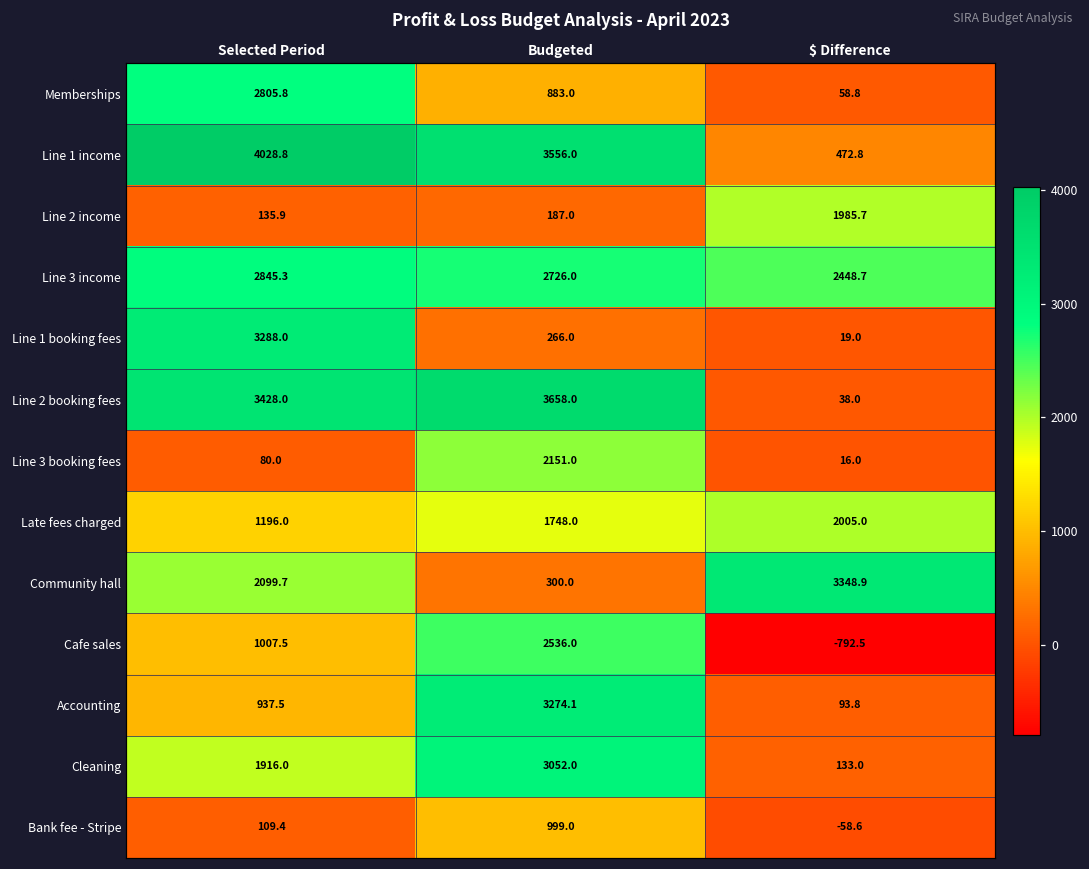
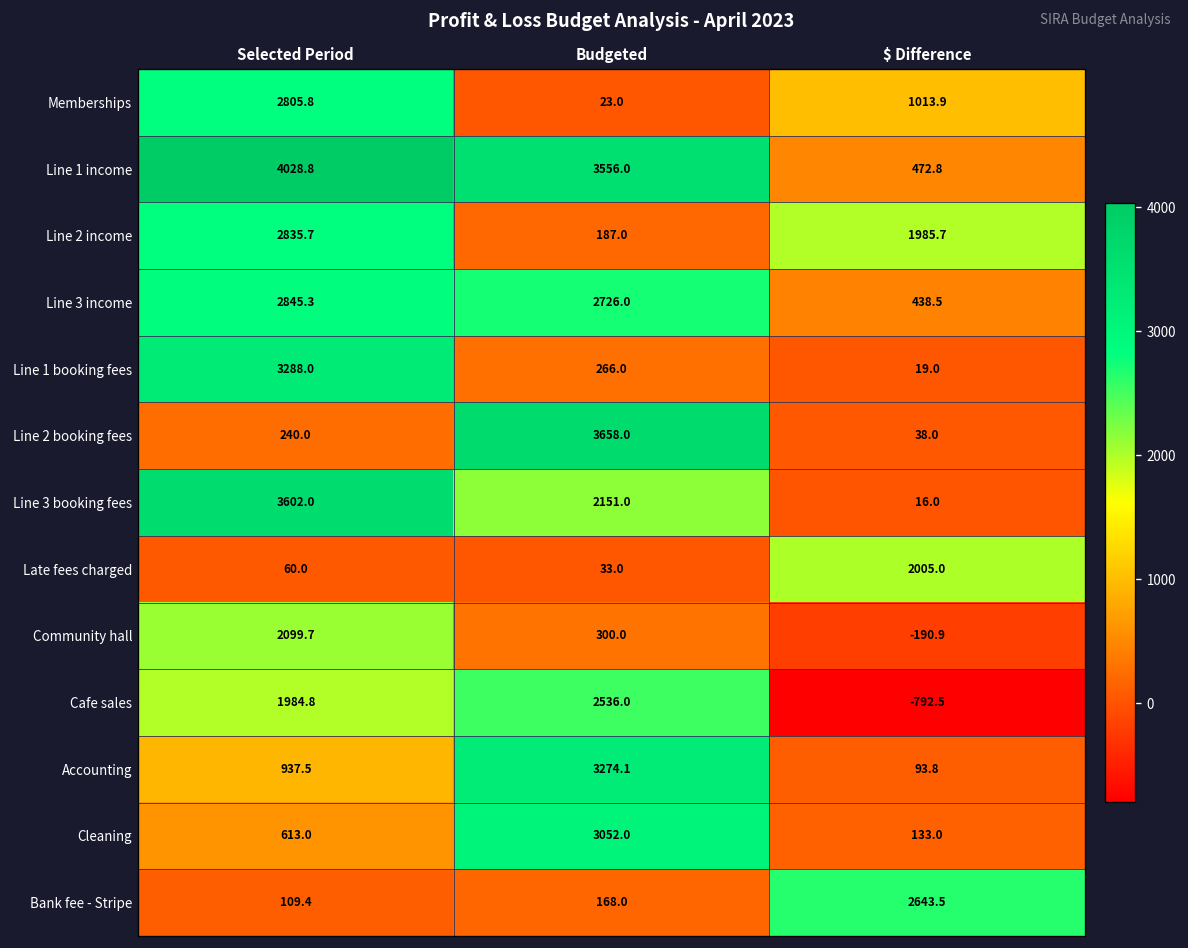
  {
    "Memberships": {
      "Selected Period": 2805.8,
-     "Budgeted": 883.0,
-     "$ Difference": 58.8
+     "Budgeted": 23.0,
+     "$ Difference": 1013.9
    },
    "Line 1 income": {
      "Selected Period": 4028.8,
      "Budgeted": 3556.0,
      "$ Difference": 472.8
    },
    "Line 2 income": {
-     "Selected Period": 135.9,
+     "Selected Period": 2835.7,
      "Budgeted": 187.0,
      "$ Difference": 1985.7
    },
    "Line 3 income": {
      "Selected Period": 2845.3,
      "Budgeted": 2726.0,
-     "$ Difference": 2448.7
+     "$ Difference": 438.5
    },
    "Line 1 booking fees": {
      "Selected Period": 3288.0,
      "Budgeted": 266.0,
      "$ Difference": 19.0
    },
    "Line 2 booking fees": {
-     "Selected Period": 3428.0,
+     "Selected Period": 240.0,
      "Budgeted": 3658.0,
      "$ Difference": 38.0
    },
    "Line 3 booking fees": {
-     "Selected Period": 80.0,
+     "Selected Period": 3602.0,
      "Budgeted": 2151.0,
      "$ Difference": 16.0
    },
    "Late fees charged": {
-     "Selected Period": 1196.0,
-     "Budgeted": 1748.0,
+     "Selected Period": 60.0,
+     "Budgeted": 33.0,
      "$ Difference": 2005.0
    },
    "Community hall": {
      "Selected Period": 2099.7,
      "Budgeted": 300.0,
-     "$ Difference": 3348.9
+     "$ Difference": -190.9
    },
    "Cafe sales": {
-     "Selected Period": 1007.5,
+     "Selected Period": 1984.8,
      "Budgeted": 2536.0,
      "$ Difference": -792.5
    },
    "Accounting": {
      "Selected Period": 937.5,
      "Budgeted": 3274.1,
      "$ Difference": 93.8
    },
    "Cleaning": {
-     "Selected Period": 1916.0,
+     "Selected Period": 613.0,
      "Budgeted": 3052.0,
      "$ Difference": 133.0
    },
    "Bank fee - Stripe": {
      "Selected Period": 109.4,
-     "Budgeted": 999.0,
-     "$ Difference": -58.6
+     "Budgeted": 168.0,
+     "$ Difference": 2643.5
    }
  }
